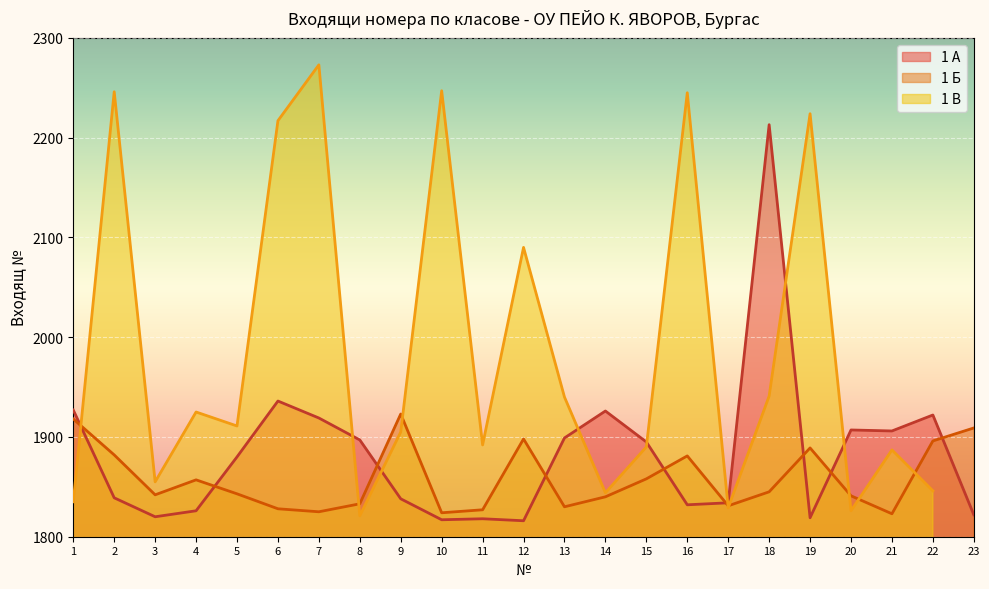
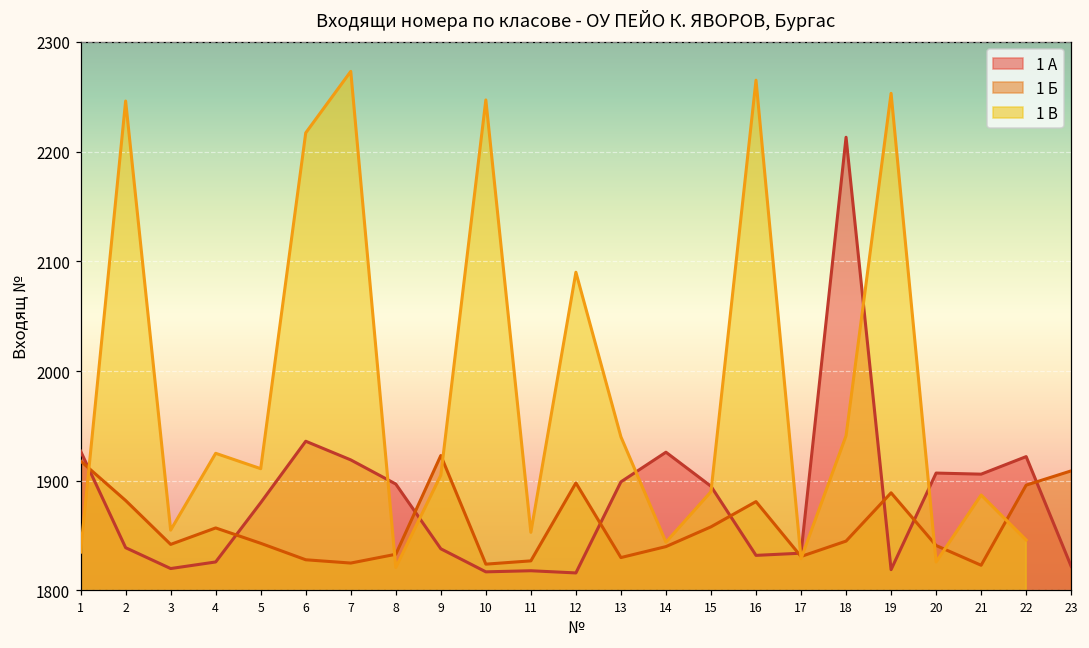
  {
    "1 В": {
      "1": 1840,
      "2": 2250,
      "3": 1860,
      "4": 1930,
      "5": 1910,
      "6": 2220,
      "7": 2270,
      "8": 1820,
      "9": 1910,
      "10": 2250,
-     "11": 1890,
+     "11": 1850,
      "12": 2090,
      "13": 1940,
      "14": 1840,
      "15": 1890,
-     "16": 2250,
+     "16": 2270,
      "18": 1940,
-     "19": 2220,
+     "19": 2250,
      "20": 1830,
      "21": 1890,
      "22": 1850
    }
  }
